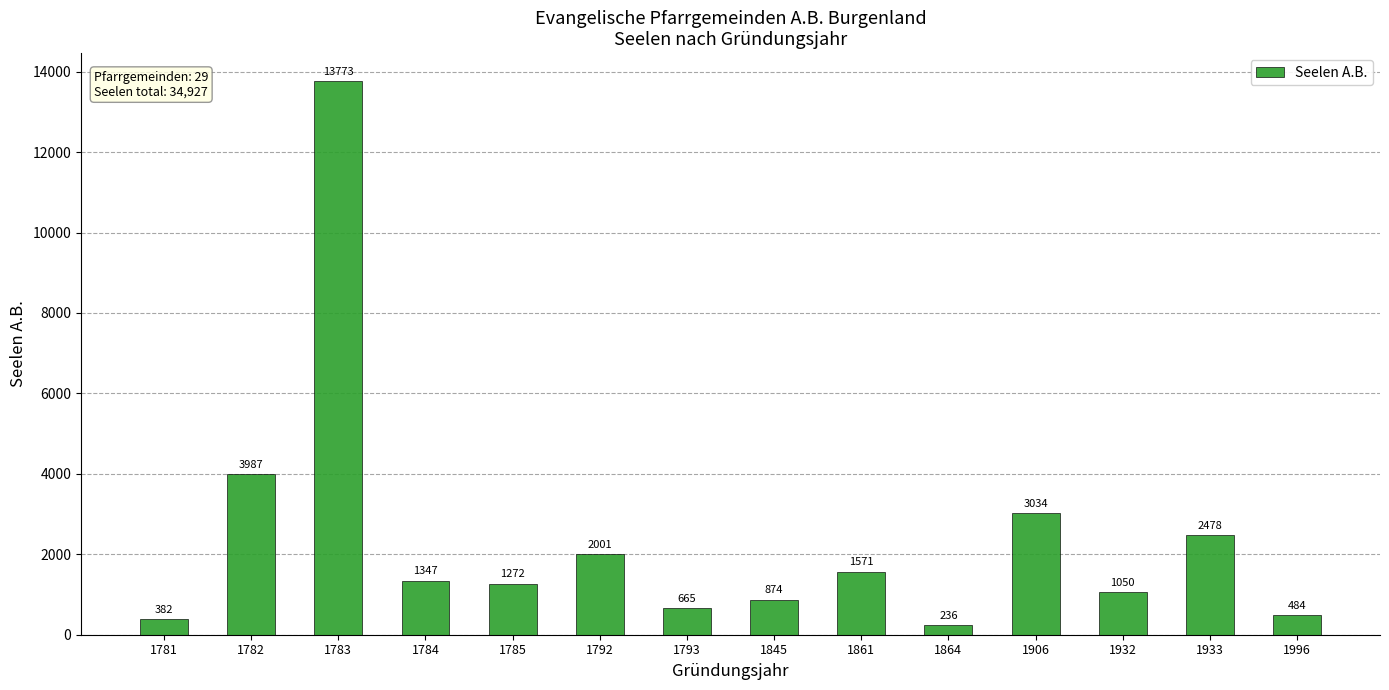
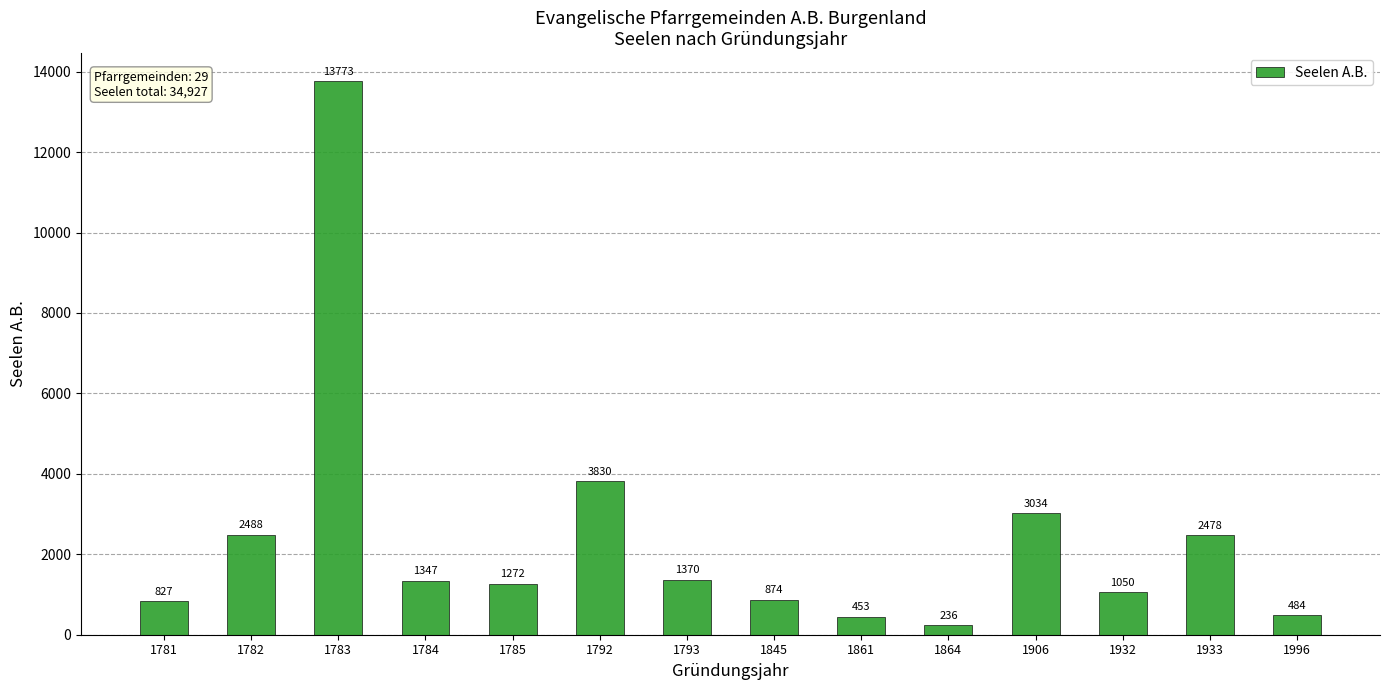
  {
-   "1781": 382,
-   "1782": 3987,
+   "1781": 827,
+   "1782": 2488,
    "1783": 13773,
    "1784": 1347,
    "1785": 1272,
-   "1792": 2001,
-   "1793": 665,
+   "1792": 3830,
+   "1793": 1370,
    "1845": 874,
-   "1861": 1571,
+   "1861": 453,
    "1864": 236,
    "1906": 3034,
    "1932": 1050,
    "1933": 2478,
    "1996": 484
  }
